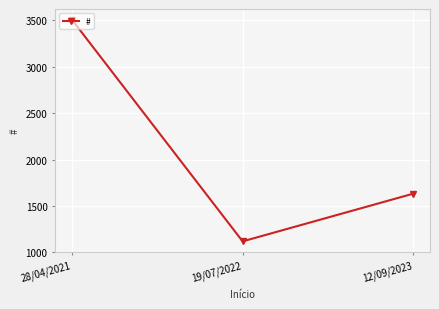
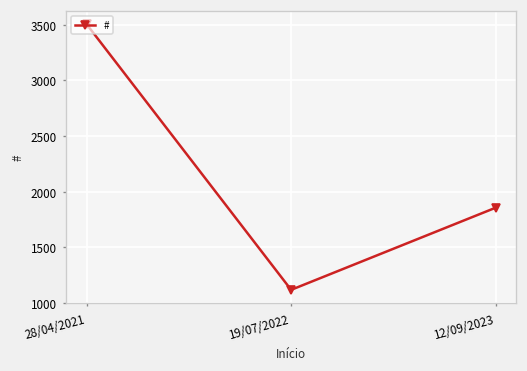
  {
    "19/07/2022": 1100,
-   "12/09/2023": 1600
+   "12/09/2023": 1900
  }
